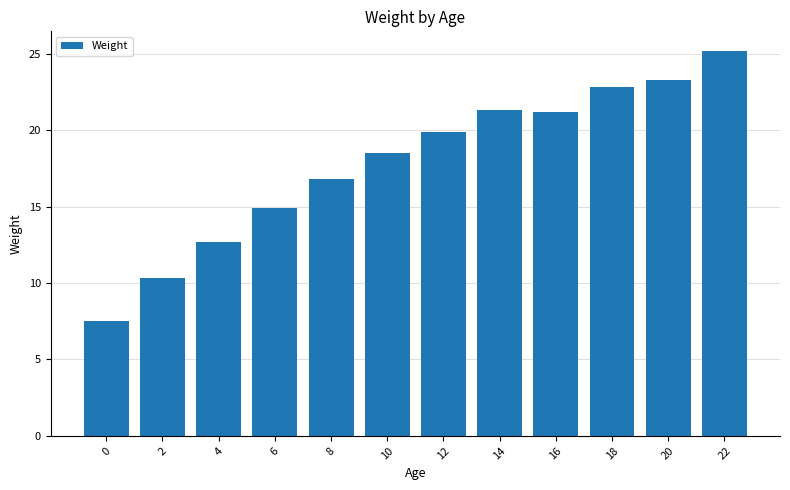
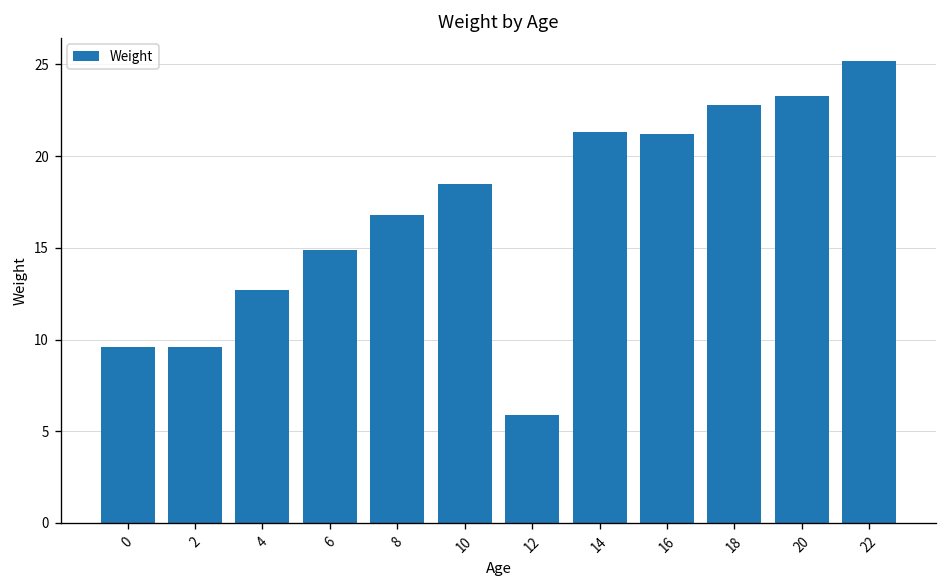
  {
-   "0": 7.5,
-   "2": 10.3,
+   "0": 9.6,
+   "2": 9.6,
    "4": 12.7,
    "6": 14.9,
    "8": 16.8,
    "10": 18.5,
-   "12": 19.9,
+   "12": 5.9,
    "14": 21.3,
    "16": 21.2,
    "18": 22.8,
    "20": 23.3,
    "22": 25.2
  }
